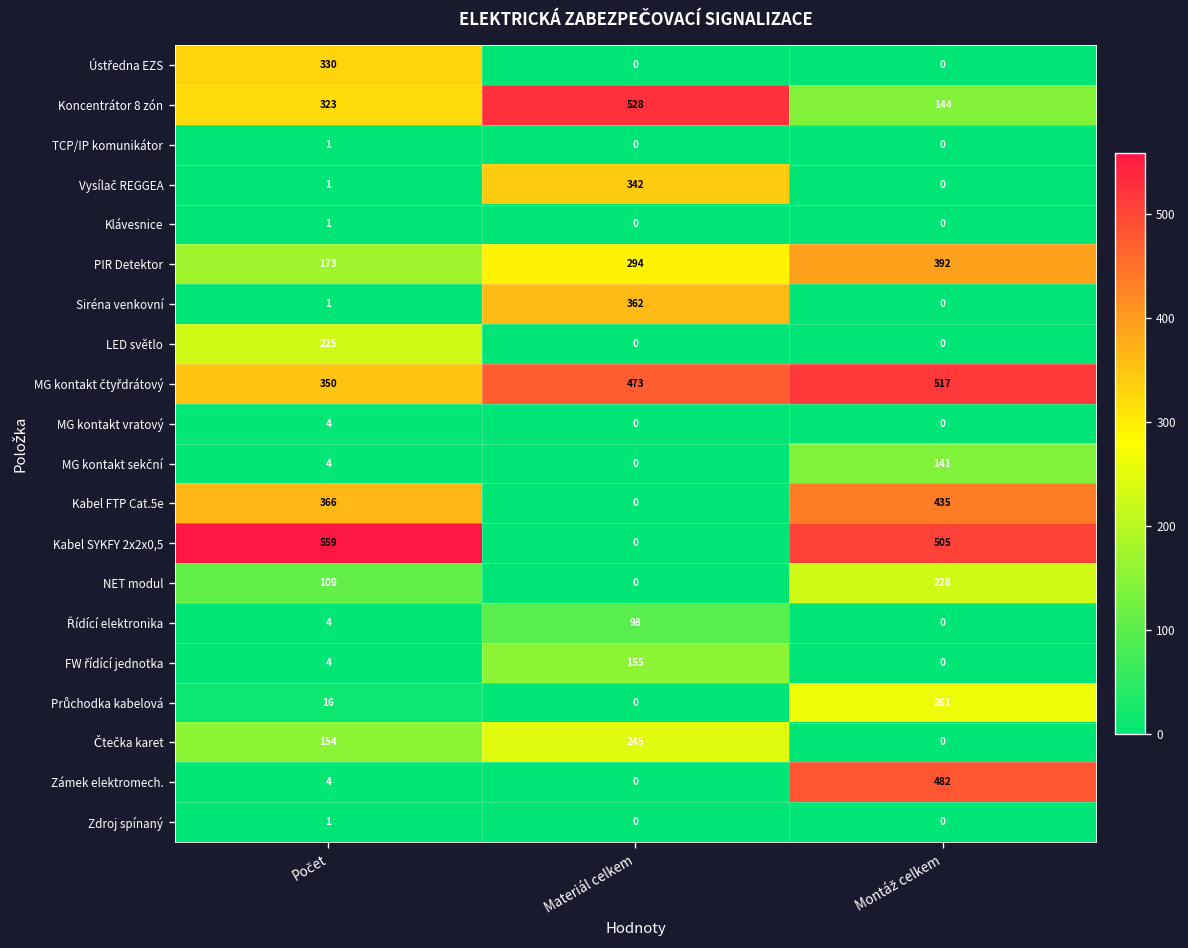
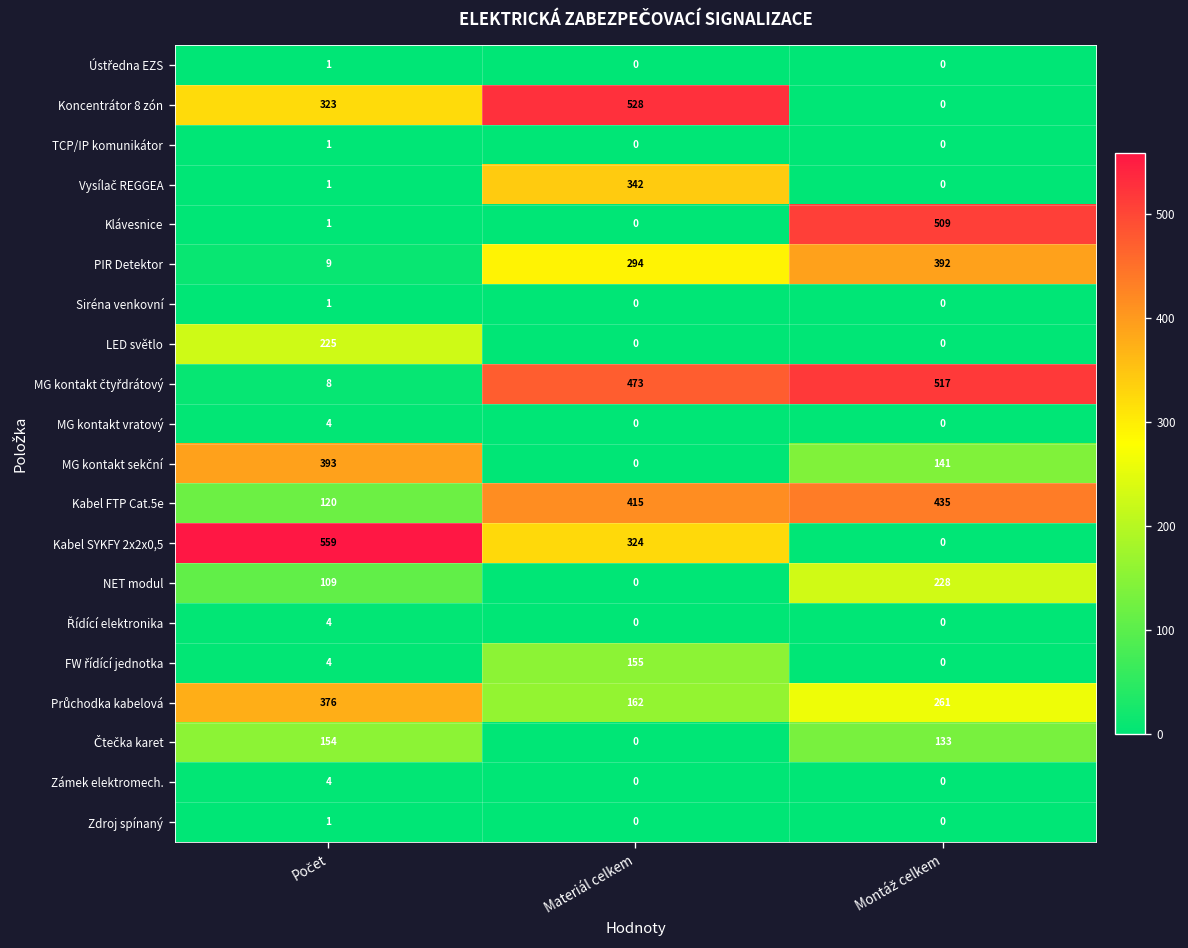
  {
    "Ústředna EZS": {
-     "Počet": 330,
+     "Počet": 1,
      "Materiál celkem": 0,
      "Montáž celkem": 0
    },
    "Koncentrátor 8 zón": {
      "Počet": 323,
      "Materiál celkem": 528,
-     "Montáž celkem": 144
+     "Montáž celkem": 0
    },
    "TCP/IP komunikátor": {
      "Počet": 1,
      "Materiál celkem": 0,
      "Montáž celkem": 0
    },
    "Vysílač REGGEA": {
      "Počet": 1,
      "Materiál celkem": 342,
      "Montáž celkem": 0
    },
    "Klávesnice": {
      "Počet": 1,
      "Materiál celkem": 0,
-     "Montáž celkem": 0
+     "Montáž celkem": 509
    },
    "PIR Detektor": {
-     "Počet": 173,
+     "Počet": 9,
      "Materiál celkem": 294,
      "Montáž celkem": 392
    },
    "Siréna venkovní": {
      "Počet": 1,
-     "Materiál celkem": 362,
+     "Materiál celkem": 0,
      "Montáž celkem": 0
    },
    "LED světlo": {
      "Počet": 225,
      "Materiál celkem": 0,
      "Montáž celkem": 0
    },
    "MG kontakt čtyřdrátový": {
-     "Počet": 350,
+     "Počet": 8,
      "Materiál celkem": 473,
      "Montáž celkem": 517
    },
    "MG kontakt vratový": {
      "Počet": 4,
      "Materiál celkem": 0,
      "Montáž celkem": 0
    },
    "MG kontakt sekční": {
-     "Počet": 4,
+     "Počet": 393,
      "Materiál celkem": 0,
      "Montáž celkem": 141
    },
    "Kabel FTP Cat.5e": {
-     "Počet": 366,
-     "Materiál celkem": 0,
+     "Počet": 120,
+     "Materiál celkem": 415,
      "Montáž celkem": 435
    },
    "Kabel SYKFY 2x2x0,5": {
      "Počet": 559,
-     "Materiál celkem": 0,
-     "Montáž celkem": 505
+     "Materiál celkem": 324,
+     "Montáž celkem": 0
    },
    "NET modul": {
      "Počet": 109,
      "Materiál celkem": 0,
      "Montáž celkem": 228
    },
    "Řídící elektronika": {
      "Počet": 4,
-     "Materiál celkem": 98,
+     "Materiál celkem": 0,
      "Montáž celkem": 0
    },
    "FW řídící jednotka": {
      "Počet": 4,
      "Materiál celkem": 155,
      "Montáž celkem": 0
    },
    "Průchodka kabelová": {
-     "Počet": 16,
-     "Materiál celkem": 0,
+     "Počet": 376,
+     "Materiál celkem": 162,
      "Montáž celkem": 261
    },
    "Čtečka karet": {
      "Počet": 154,
-     "Materiál celkem": 245,
-     "Montáž celkem": 0
+     "Materiál celkem": 0,
+     "Montáž celkem": 133
    },
    "Zámek elektromech.": {
      "Počet": 4,
      "Materiál celkem": 0,
-     "Montáž celkem": 482
+     "Montáž celkem": 0
    },
    "Zdroj spínaný": {
      "Počet": 1,
      "Materiál celkem": 0,
      "Montáž celkem": 0
    }
  }
